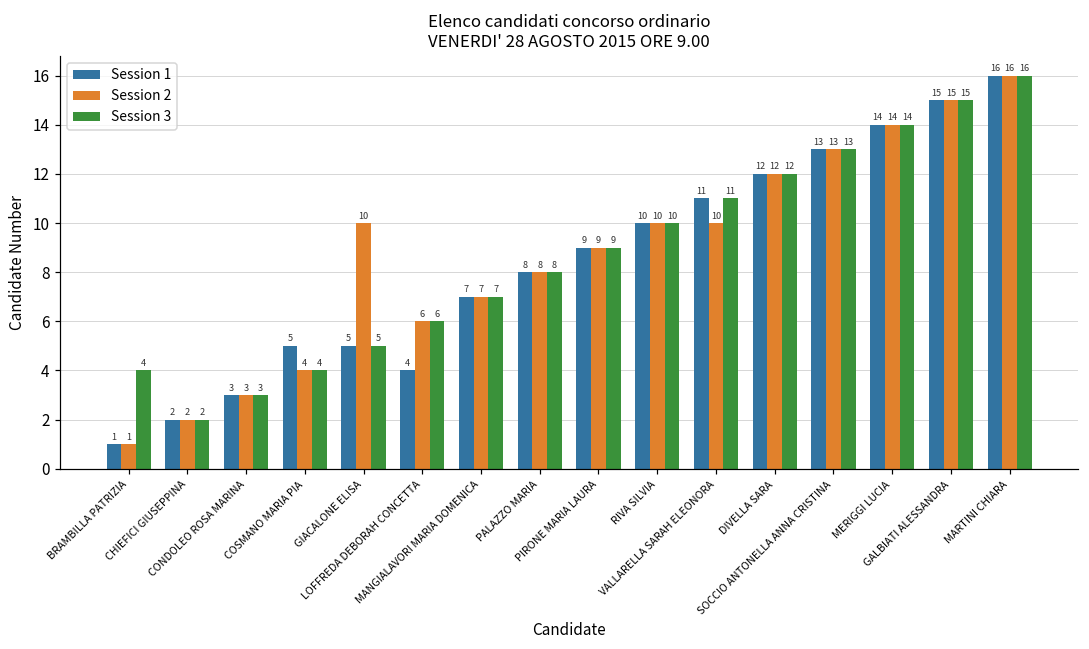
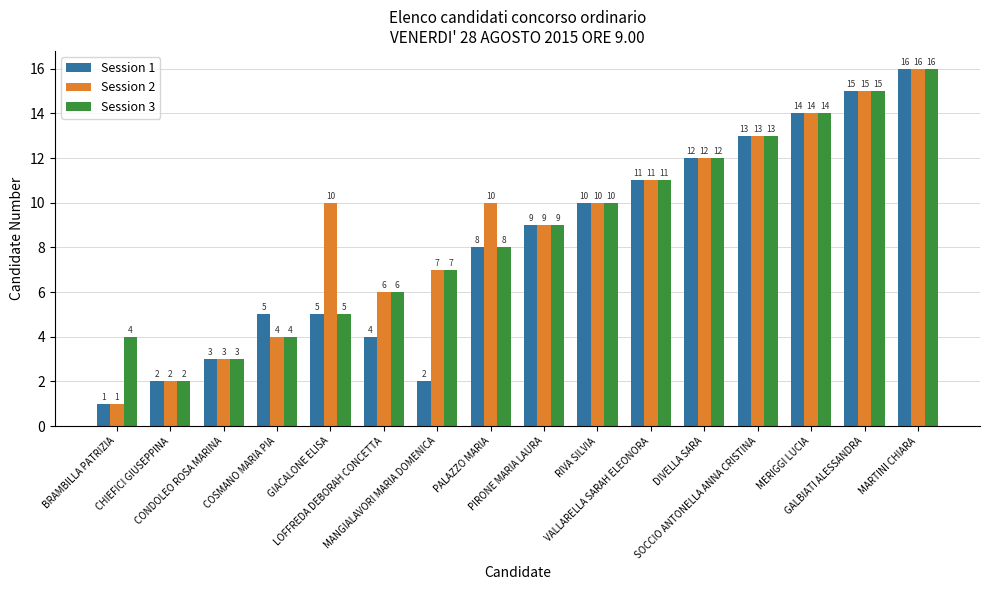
  {
    "Session 1": {
      "BRAMBILLA PATRIZIA": 1,
      "CHIEFICI GIUSEPPINA": 2,
      "CONDOLEO ROSA MARINA": 3,
      "COSMANO MARIA PIA": 5,
      "GIACALONE ELISA": 5,
      "LOFFREDA DEBORAH CONCETTA": 4,
-     "MANGIALAVORI MARIA DOMENICA": 7,
+     "MANGIALAVORI MARIA DOMENICA": 2,
      "PALAZZO MARIA": 8,
      "PIRONE MARIA LAURA": 9,
      "RIVA SILVIA": 10,
      "VALLARELLA SARAH ELEONORA": 11,
      "DIVELLA SARA": 12,
      "SOCCIO ANTONELLA ANNA CRISTINA": 13,
      "MERIGGI LUCIA": 14,
      "GALBIATI ALESSANDRA": 15,
      "MARTINI CHIARA": 16
    },
    "Session 2": {
      "BRAMBILLA PATRIZIA": 1,
      "CHIEFICI GIUSEPPINA": 2,
      "CONDOLEO ROSA MARINA": 3,
      "COSMANO MARIA PIA": 4,
      "GIACALONE ELISA": 10,
      "LOFFREDA DEBORAH CONCETTA": 6,
      "MANGIALAVORI MARIA DOMENICA": 7,
-     "PALAZZO MARIA": 8,
+     "PALAZZO MARIA": 10,
      "PIRONE MARIA LAURA": 9,
      "RIVA SILVIA": 10,
-     "VALLARELLA SARAH ELEONORA": 10,
+     "VALLARELLA SARAH ELEONORA": 11,
      "DIVELLA SARA": 12,
      "SOCCIO ANTONELLA ANNA CRISTINA": 13,
      "MERIGGI LUCIA": 14,
      "GALBIATI ALESSANDRA": 15,
      "MARTINI CHIARA": 16
    },
    "Session 3": {
      "BRAMBILLA PATRIZIA": 4,
      "CHIEFICI GIUSEPPINA": 2,
      "CONDOLEO ROSA MARINA": 3,
      "COSMANO MARIA PIA": 4,
      "GIACALONE ELISA": 5,
      "LOFFREDA DEBORAH CONCETTA": 6,
      "MANGIALAVORI MARIA DOMENICA": 7,
      "PALAZZO MARIA": 8,
      "PIRONE MARIA LAURA": 9,
      "RIVA SILVIA": 10,
      "VALLARELLA SARAH ELEONORA": 11,
      "DIVELLA SARA": 12,
      "SOCCIO ANTONELLA ANNA CRISTINA": 13,
      "MERIGGI LUCIA": 14,
      "GALBIATI ALESSANDRA": 15,
      "MARTINI CHIARA": 16
    }
  }
